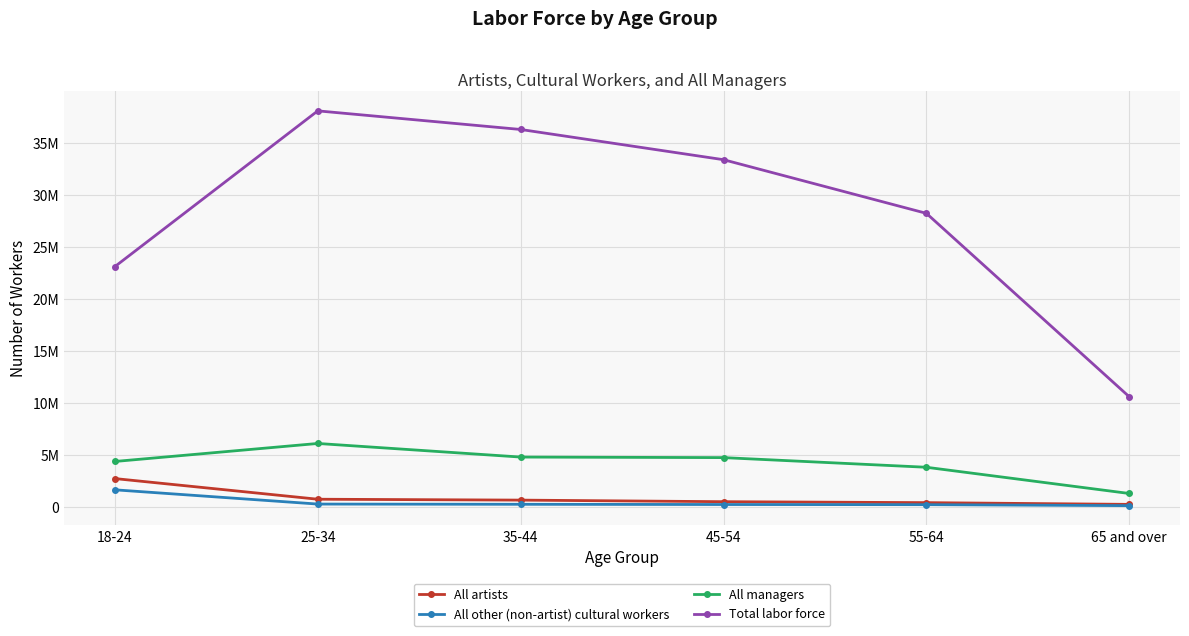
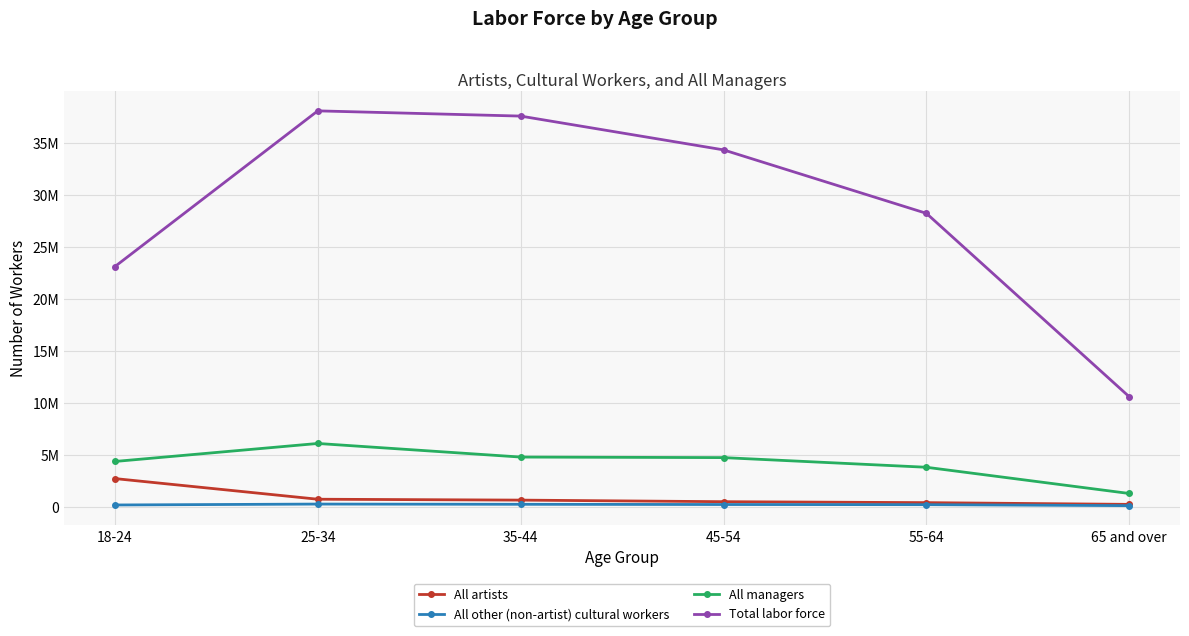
  {
    "All artists": {
      "18-24": 2700000,
      "25-34": 700000,
      "35-44": 600000,
      "45-54": 500000
    },
    "All other (non-artist) cultural workers": {
-     "18-24": 1600000,
+     "18-24": 200000,
      "25-34": 300000,
      "35-44": 200000,
      "45-54": 200000
    },
    "All managers": {
      "18-24": 4400000,
      "25-34": 6100000,
      "35-44": 4800000,
      "45-54": 4700000,
      "55-64": 3800000,
      "65 and over": 1300000
    },
    "Total labor force": {
      "18-24": 23100000,
      "25-34": 38100000,
-     "35-44": 36300000,
-     "45-54": 33400000,
+     "35-44": 37600000,
+     "45-54": 34300000,
      "55-64": 28200000,
      "65 and over": 10600000
    }
  }
